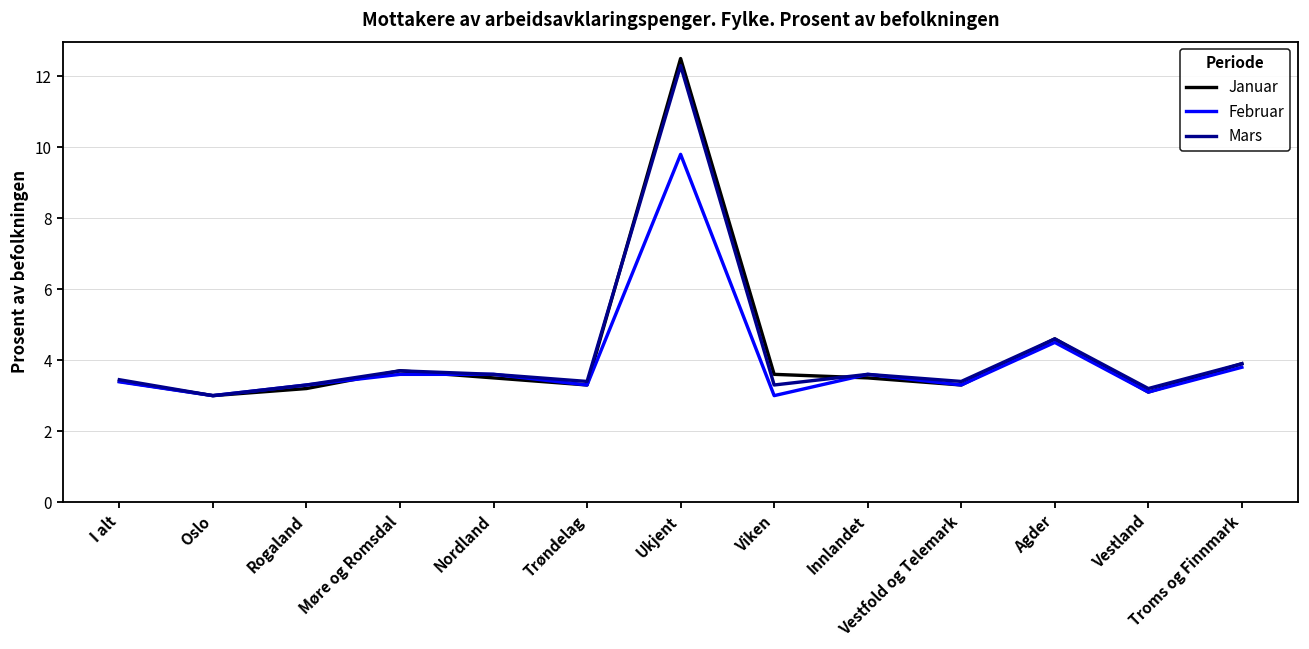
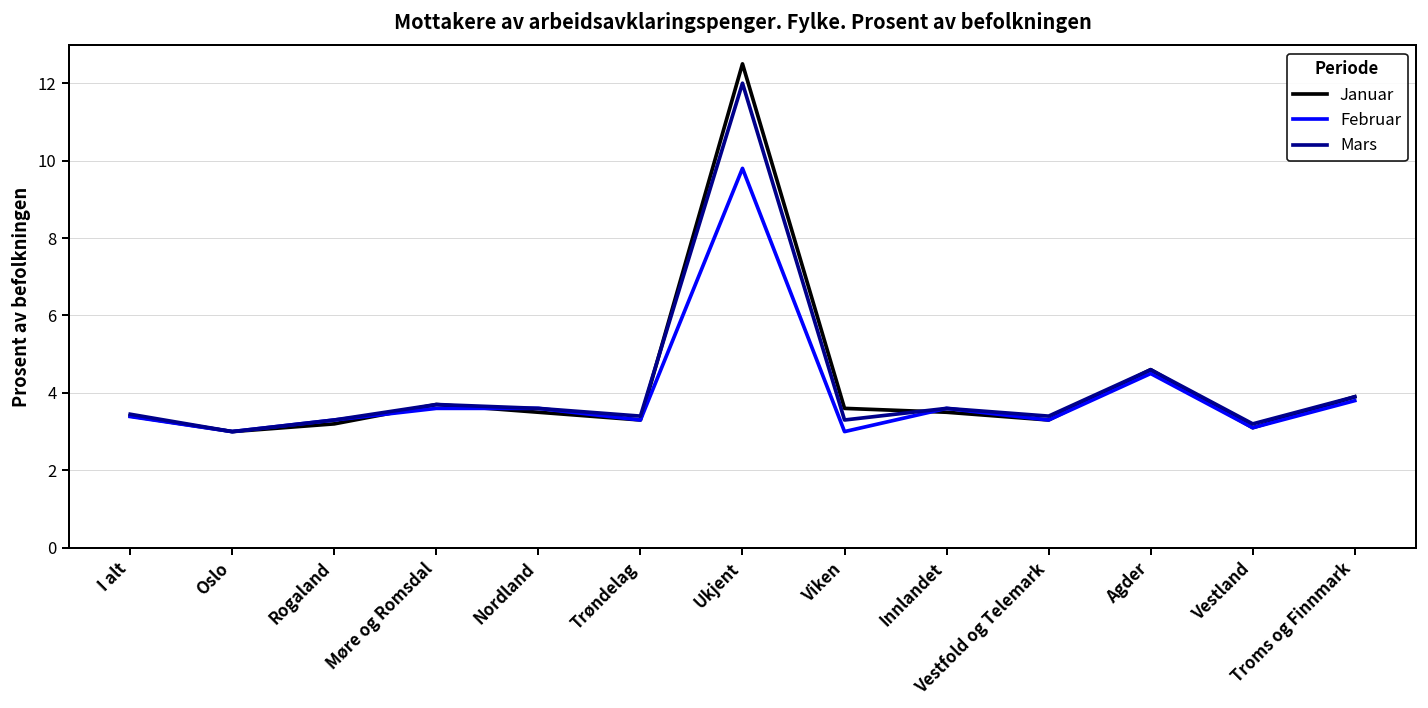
  {
    "Januar": {
      "Rogaland": 3.2,
      "Nordland": 3.5,
      "Ukjent": 12.5,
      "Viken": 3.6,
      "Innlandet": 3.5
    },
    "Februar": {
      "Møre og Romsdal": 3.6,
      "Ukjent": 9.8,
      "Viken": 3.0,
      "Agder": 4.5,
      "Troms og Finnmark": 3.8
    },
    "Mars": {
      "Trøndelag": 3.4,
-     "Ukjent": 12.3,
+     "Ukjent": 12.0,
      "Viken": 3.3,
      "Vestfold og Telemark": 3.4,
      "Vestland": 3.2
    }
  }
